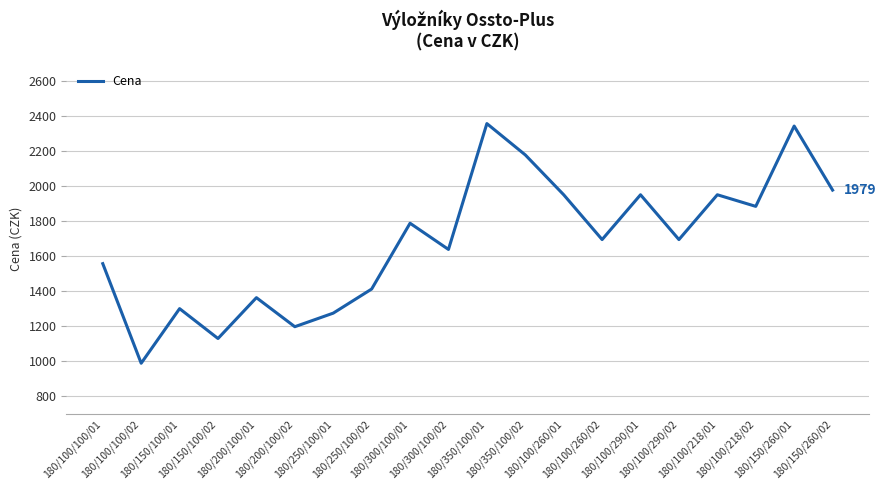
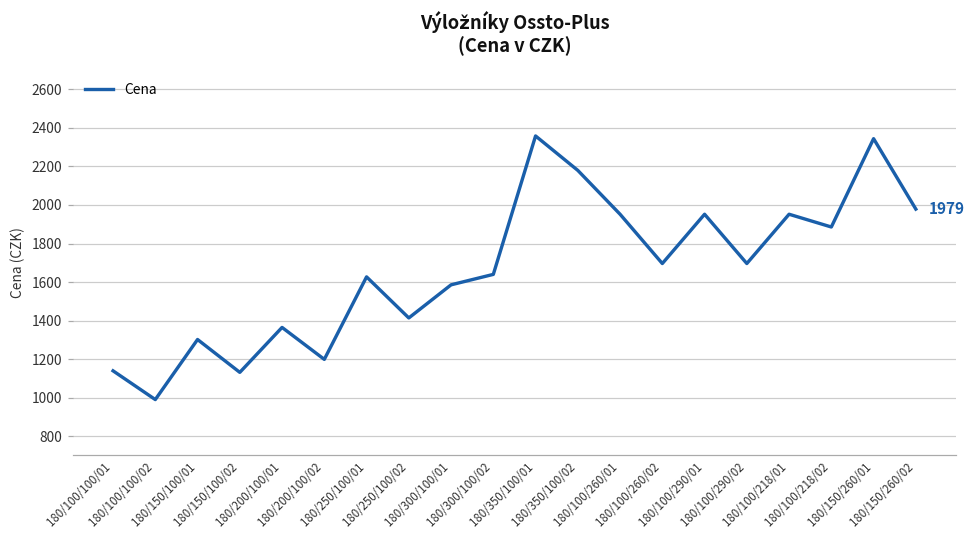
  {
-   "180/100/100/01": 1560,
+   "180/100/100/01": 1140,
    "180/100/100/02": 990,
    "180/150/100/01": 1300,
    "180/150/100/02": 1130,
    "180/200/100/01": 1360,
    "180/200/100/02": 1200,
-   "180/250/100/01": 1280,
+   "180/250/100/01": 1630,
    "180/250/100/02": 1410,
-   "180/300/100/01": 1790,
+   "180/300/100/01": 1590,
    "180/300/100/02": 1640,
    "180/350/100/01": 2360,
    "180/350/100/02": 2180,
    "180/100/260/01": 1950,
    "180/100/260/02": 1700,
    "180/100/290/01": 1950,
    "180/100/290/02": 1700,
    "180/100/218/01": 1950,
    "180/100/218/02": 1890,
    "180/150/260/01": 2340
  }
